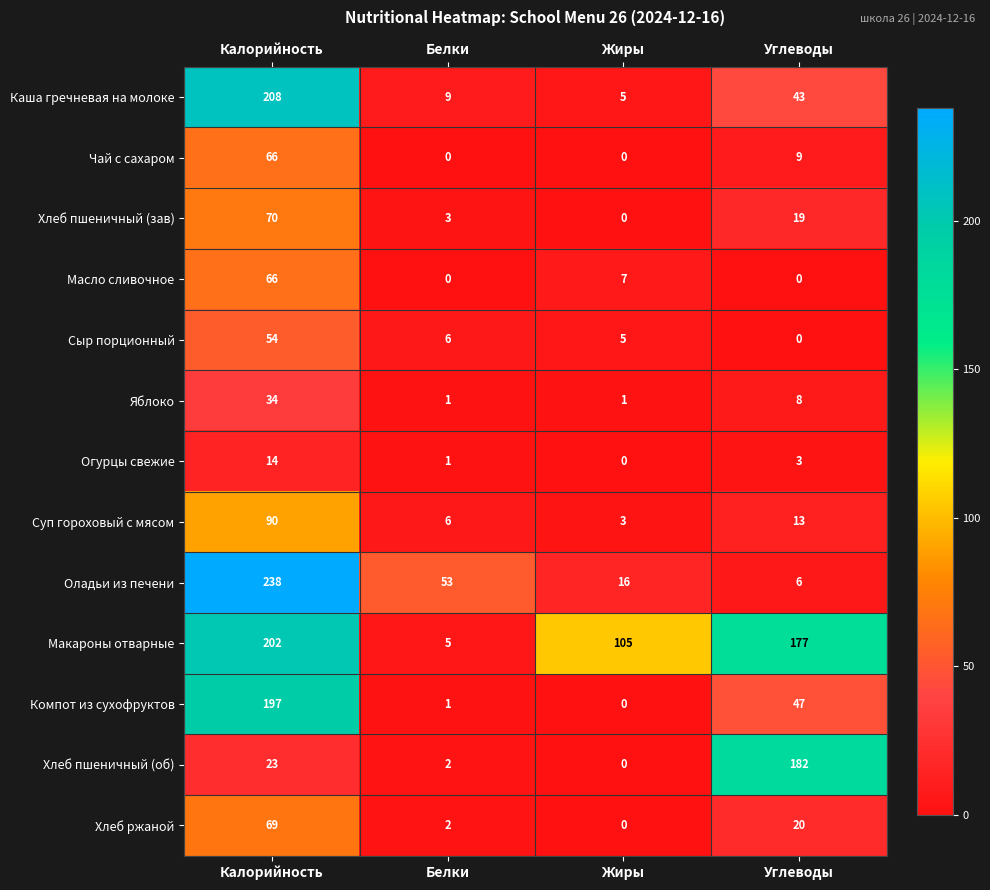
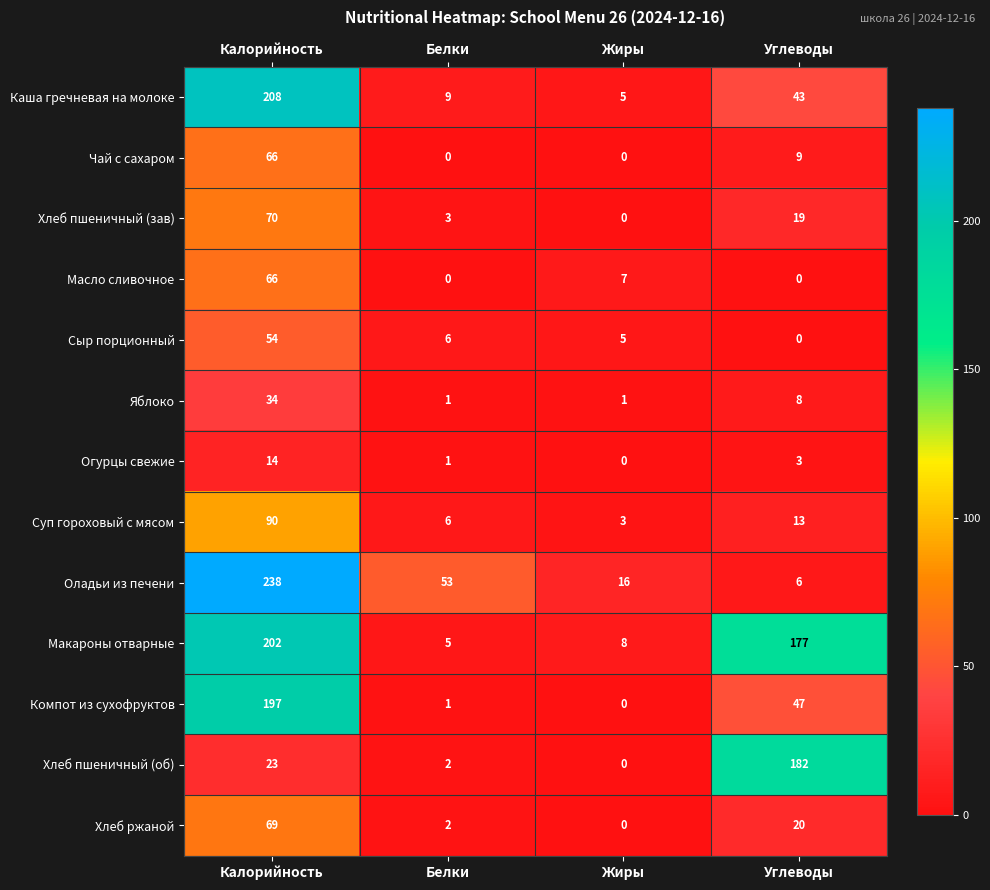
  {
    "Каша гречневая на молоке": {
      "Калорийность": 208,
      "Белки": 9,
      "Жиры": 5,
      "Углеводы": 43
    },
    "Чай с сахаром": {
      "Калорийность": 66,
      "Белки": 0,
      "Жиры": 0,
      "Углеводы": 9
    },
    "Хлеб пшеничный (зав)": {
      "Калорийность": 70,
      "Белки": 3,
      "Жиры": 0,
      "Углеводы": 19
    },
    "Масло сливочное": {
      "Калорийность": 66,
      "Белки": 0,
      "Жиры": 7,
      "Углеводы": 0
    },
    "Сыр порционный": {
      "Калорийность": 54,
      "Белки": 6,
      "Жиры": 5,
      "Углеводы": 0
    },
    "Яблоко": {
      "Калорийность": 34,
      "Белки": 1,
      "Жиры": 1,
      "Углеводы": 8
    },
    "Огурцы свежие": {
      "Калорийность": 14,
      "Белки": 1,
      "Жиры": 0,
      "Углеводы": 3
    },
    "Суп гороховый с мясом": {
      "Калорийность": 90,
      "Белки": 6,
      "Жиры": 3,
      "Углеводы": 13
    },
    "Оладьи из печени": {
      "Калорийность": 238,
      "Белки": 53,
      "Жиры": 16,
      "Углеводы": 6
    },
    "Макароны отварные": {
      "Калорийность": 202,
      "Белки": 5,
-     "Жиры": 105,
+     "Жиры": 8,
      "Углеводы": 177
    },
    "Компот из сухофруктов": {
      "Калорийность": 197,
      "Белки": 1,
      "Жиры": 0,
      "Углеводы": 47
    },
    "Хлеб пшеничный (об)": {
      "Калорийность": 23,
      "Белки": 2,
      "Жиры": 0,
      "Углеводы": 182
    },
    "Хлеб ржаной": {
      "Калорийность": 69,
      "Белки": 2,
      "Жиры": 0,
      "Углеводы": 20
    }
  }
